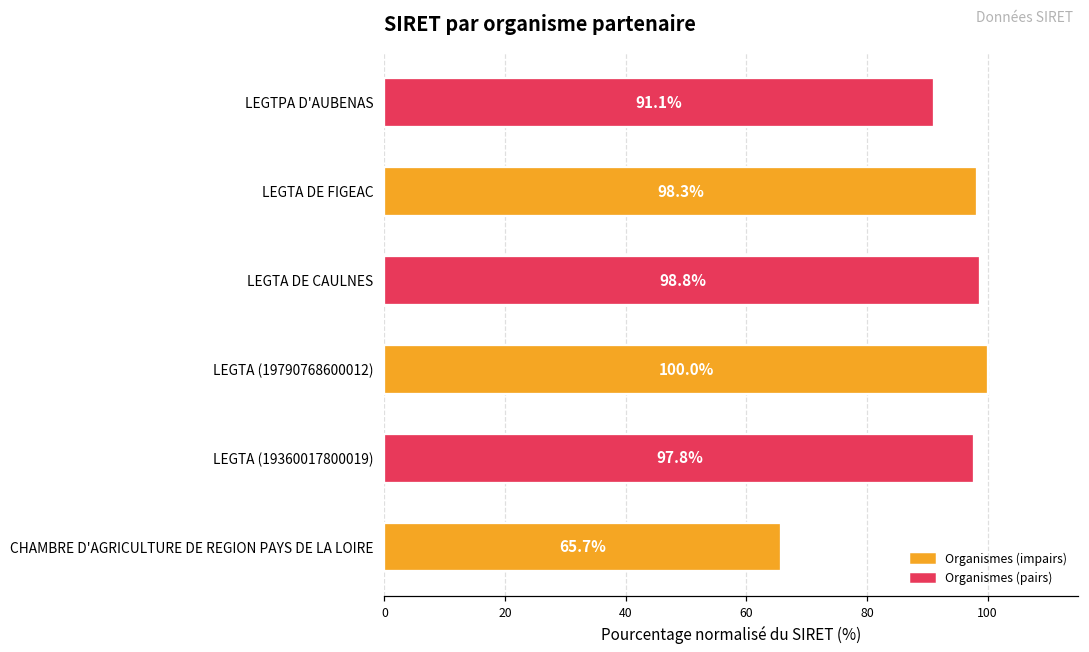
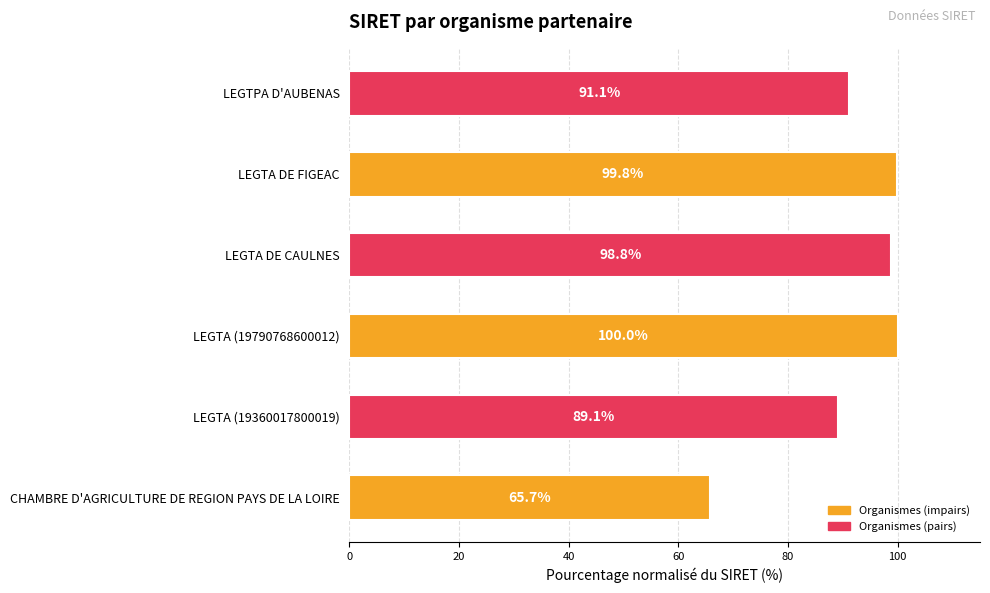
  {
    "LEGTPA D'AUBENAS": "91.1%",
-   "LEGTA DE FIGEAC": "98.3%",
+   "LEGTA DE FIGEAC": "99.8%",
    "LEGTA DE CAULNES": "98.8%",
    "LEGTA (19790768600012)": "100.0%",
-   "LEGTA (19360017800019)": "97.8%",
+   "LEGTA (19360017800019)": "89.1%",
    "CHAMBRE D'AGRICULTURE DE REGION PAYS DE LA LOIRE": "65.7%"
  }
